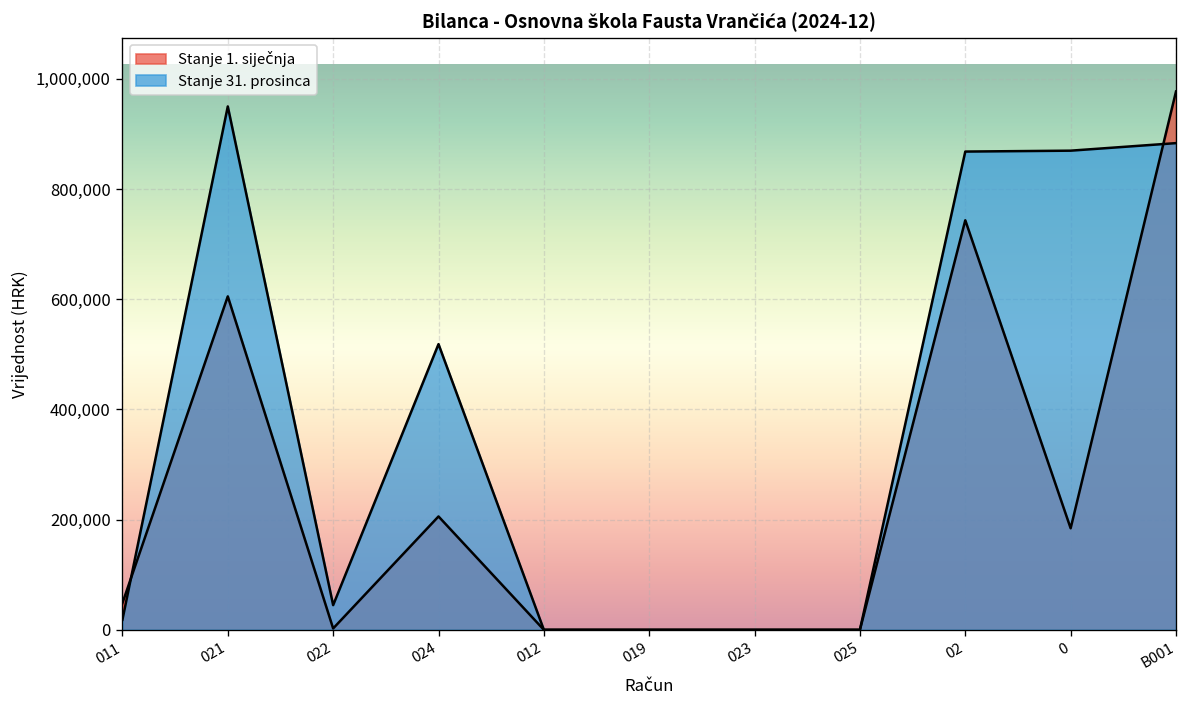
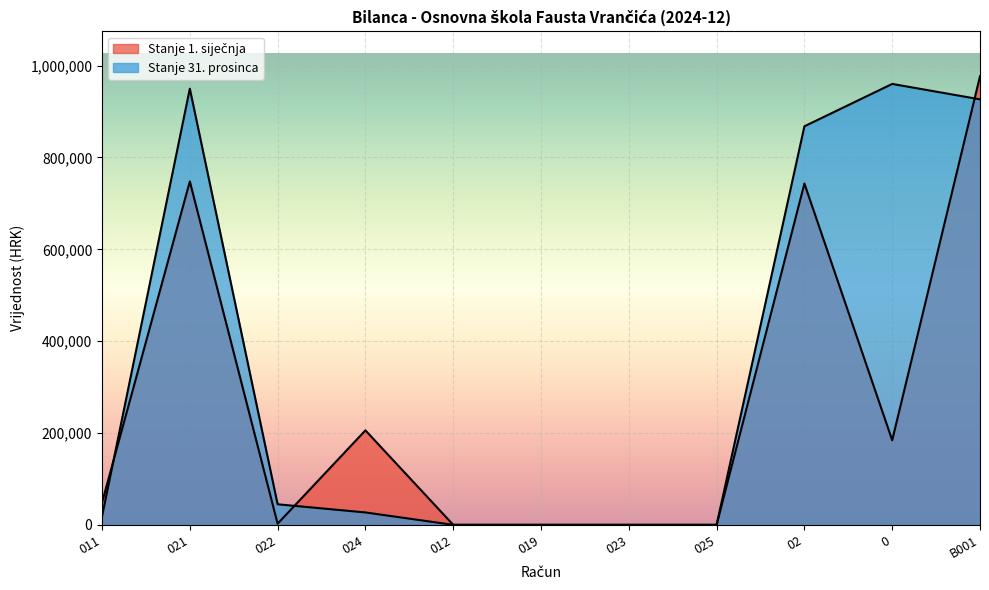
  {
    "Stanje 1. siječnja": {
      "011": "50,000",
-     "021": "610,000",
+     "021": "750,000",
      "022": "0",
      "024": "210,000",
      "02": "740,000",
      "0": "180,000",
      "B001": "980,000"
    },
    "Stanje 31. prosinca": {
      "011": "20,000",
      "021": "950,000",
      "022": "40,000",
-     "024": "520,000",
+     "024": "30,000",
      "02": "870,000",
-     "0": "870,000",
-     "B001": "880,000"
+     "0": "960,000",
+     "B001": "930,000"
    }
  }
